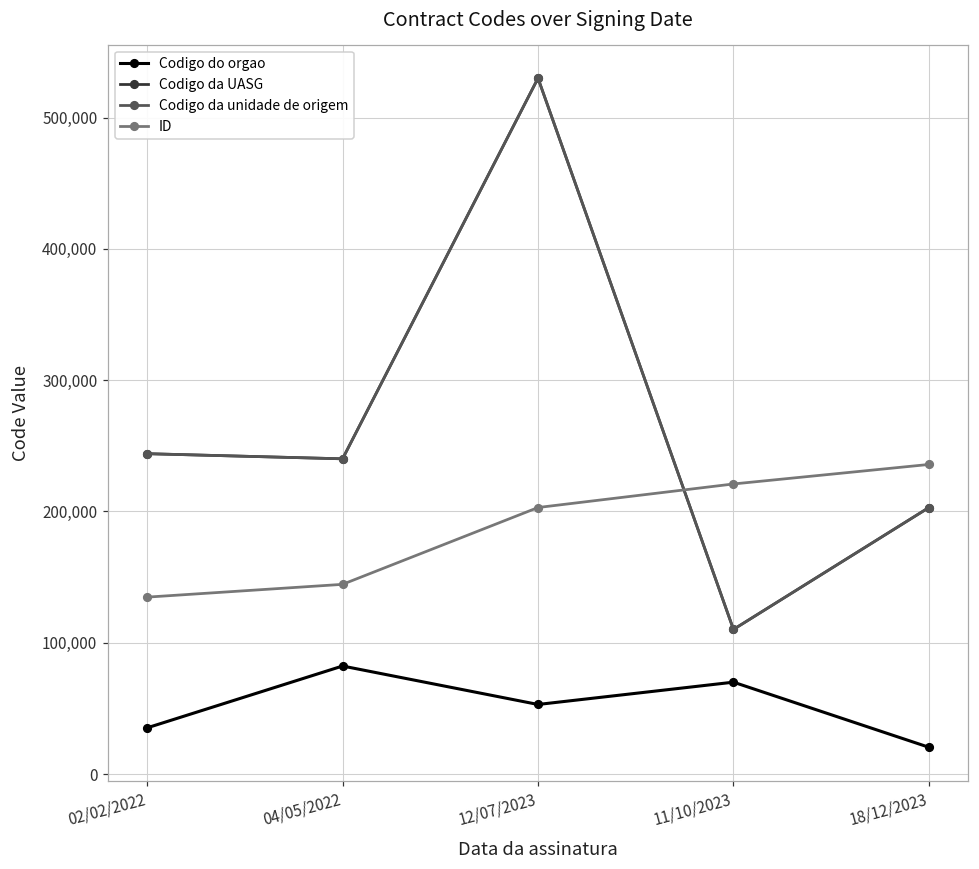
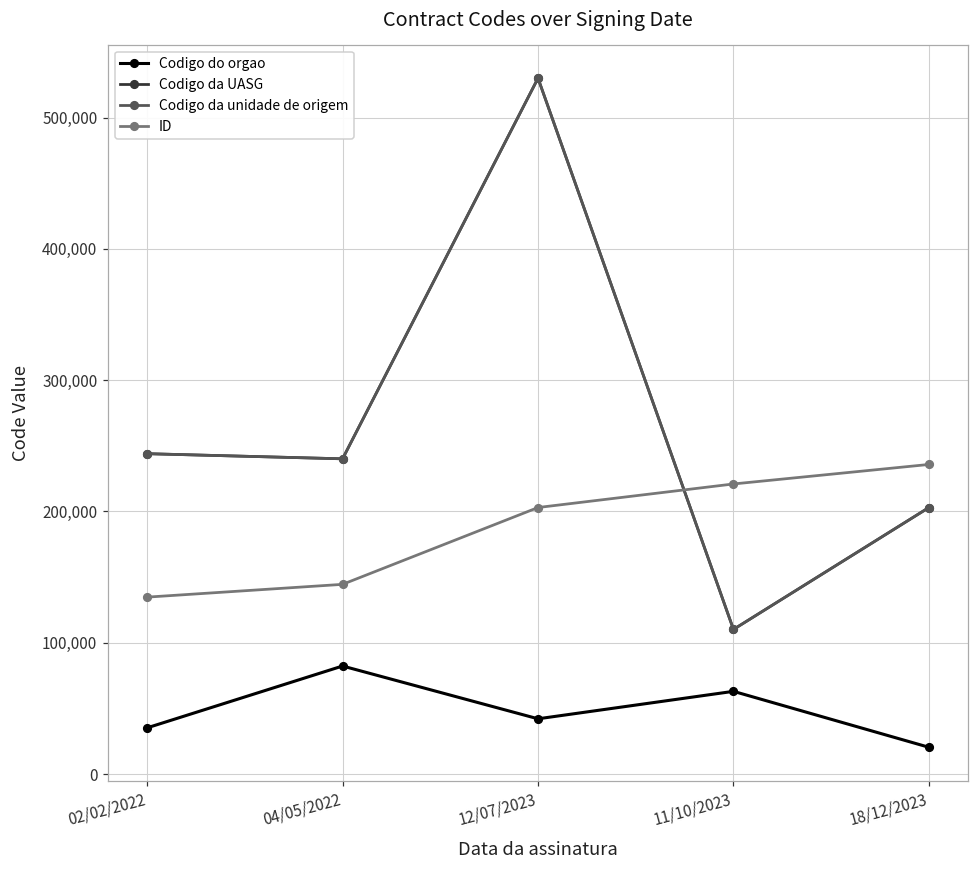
  {
    "Codigo do orgao": {
      "02/02/2022": "35,000",
      "04/05/2022": "82,000",
-     "12/07/2023": "53,000",
-     "11/10/2023": "70,000",
+     "12/07/2023": "42,000",
+     "11/10/2023": "63,000",
      "18/12/2023": "20,000"
    }
  }
